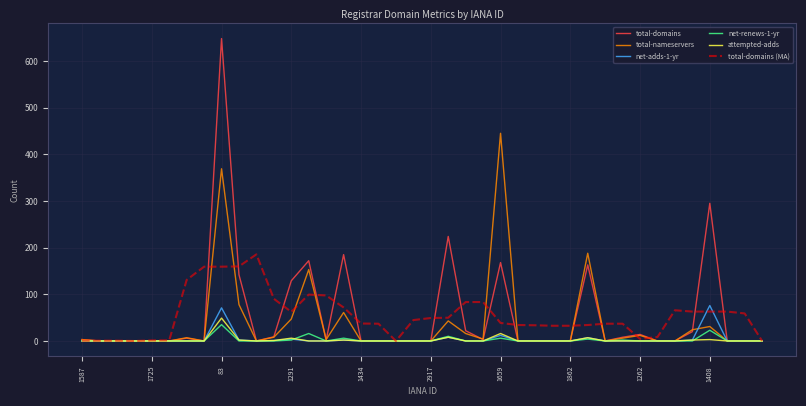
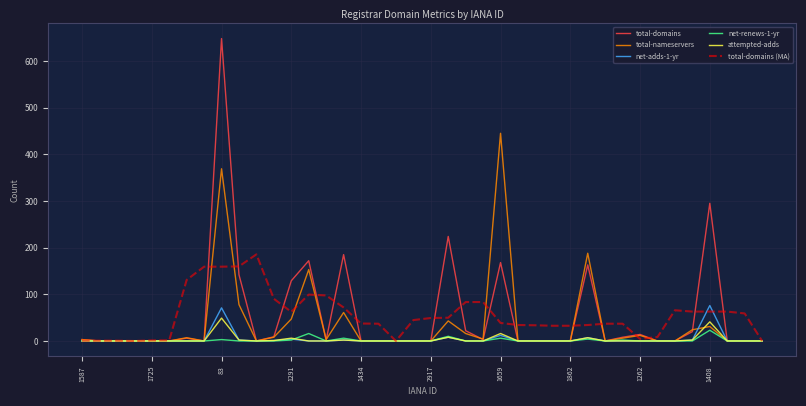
  {
    "total-domains": {
      "83": 650,
      "1291": 130,
      "1659": 170,
      "1408": 300
    },
    "total-nameservers": {
      "83": 370,
      "1291": 50,
      "1659": 450,
      "1408": 30
    },
    "net-adds-1-yr": {
      "83": 70,
      "1408": 80
    },
    "net-renews-1-yr": {
-     "83": 40,
+     "83": 0,
      "1659": 10,
      "1408": 20
    },
    "attempted-adds": {
      "83": 50,
-     "1408": 0
+     "1408": 40
    },
    "total-domains (MA)": {
      "83": 160,
      "1291": 60,
      "1434": 40,
      "2917": 50,
      "1659": 40,
      "1862": 30,
      "1408": 60
    }
  }
